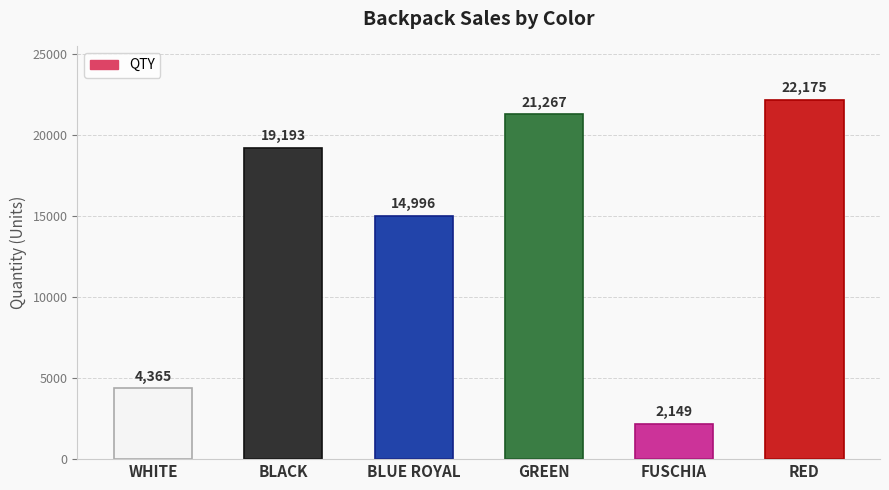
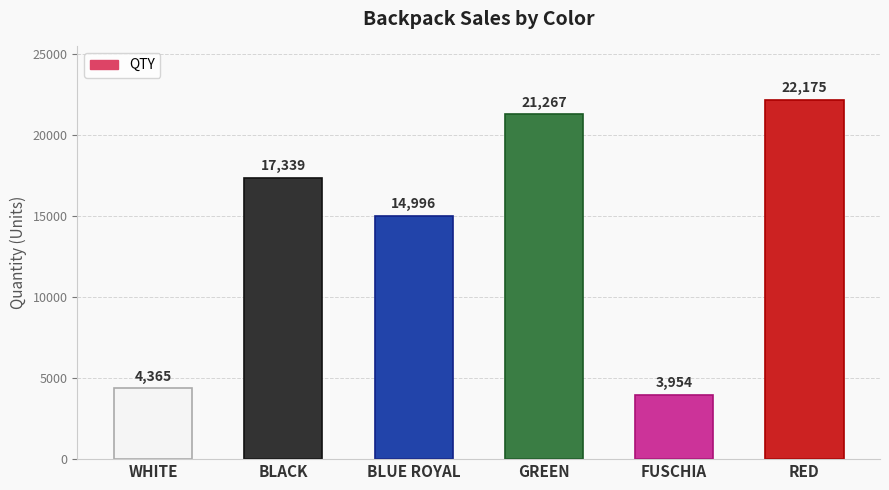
  {
    "WHITE": "4,365",
-   "BLACK": "19,193",
+   "BLACK": "17,339",
    "BLUE ROYAL": "14,996",
    "GREEN": "21,267",
-   "FUSCHIA": "2,149",
+   "FUSCHIA": "3,954",
    "RED": "22,175"
  }
